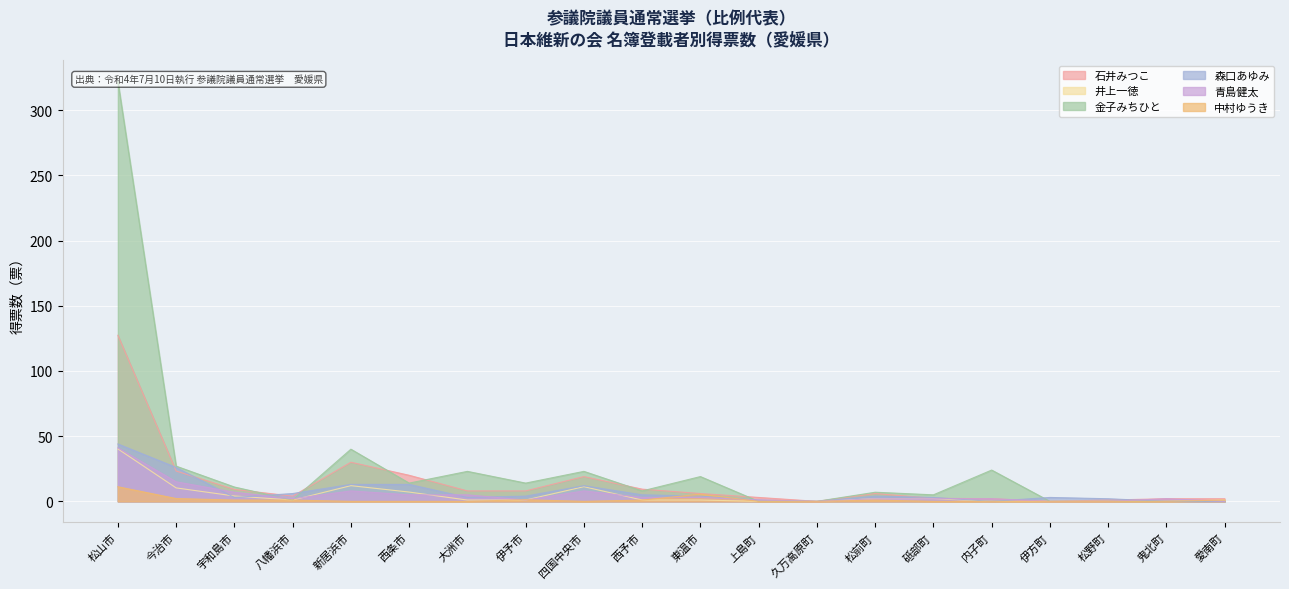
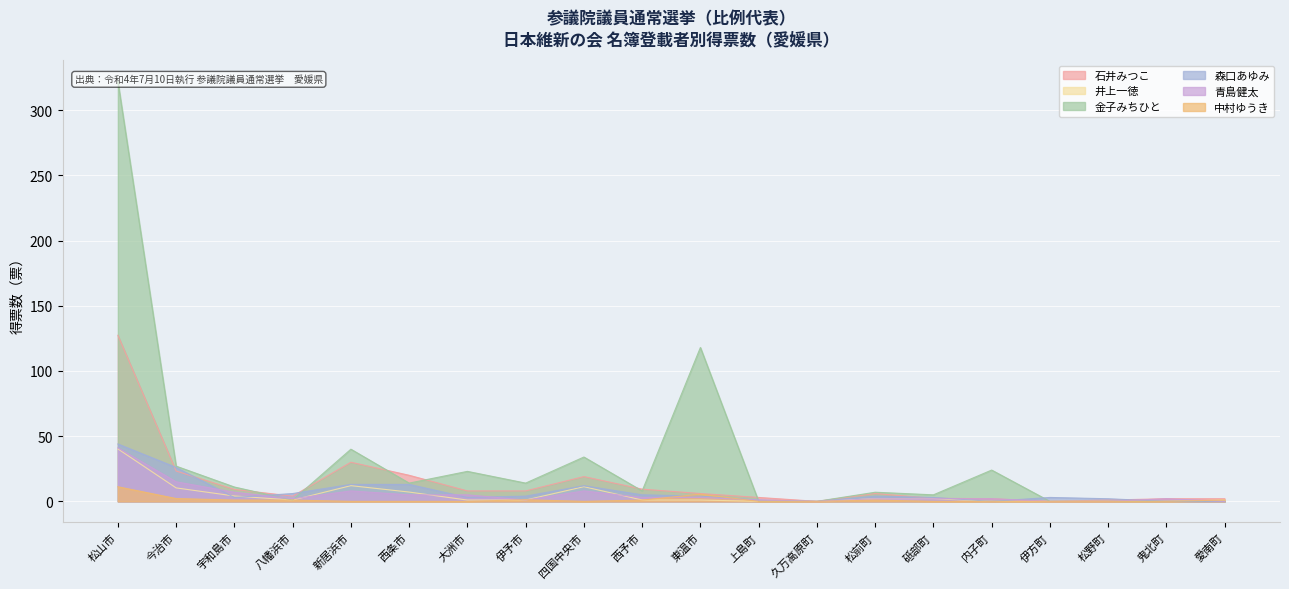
  {
    "井上一徳": {
      "今治市": 10,
      "西条市": 7,
      "東温市": 1
    },
    "金子みちひと": {
      "新居浜市": 40,
      "大洲市": 23,
      "伊予市": 14,
-     "四国中央市": 23,
-     "東温市": 19,
+     "四国中央市": 34,
+     "東温市": 118,
      "砥部町": 5,
      "内子町": 24
    }
  }
